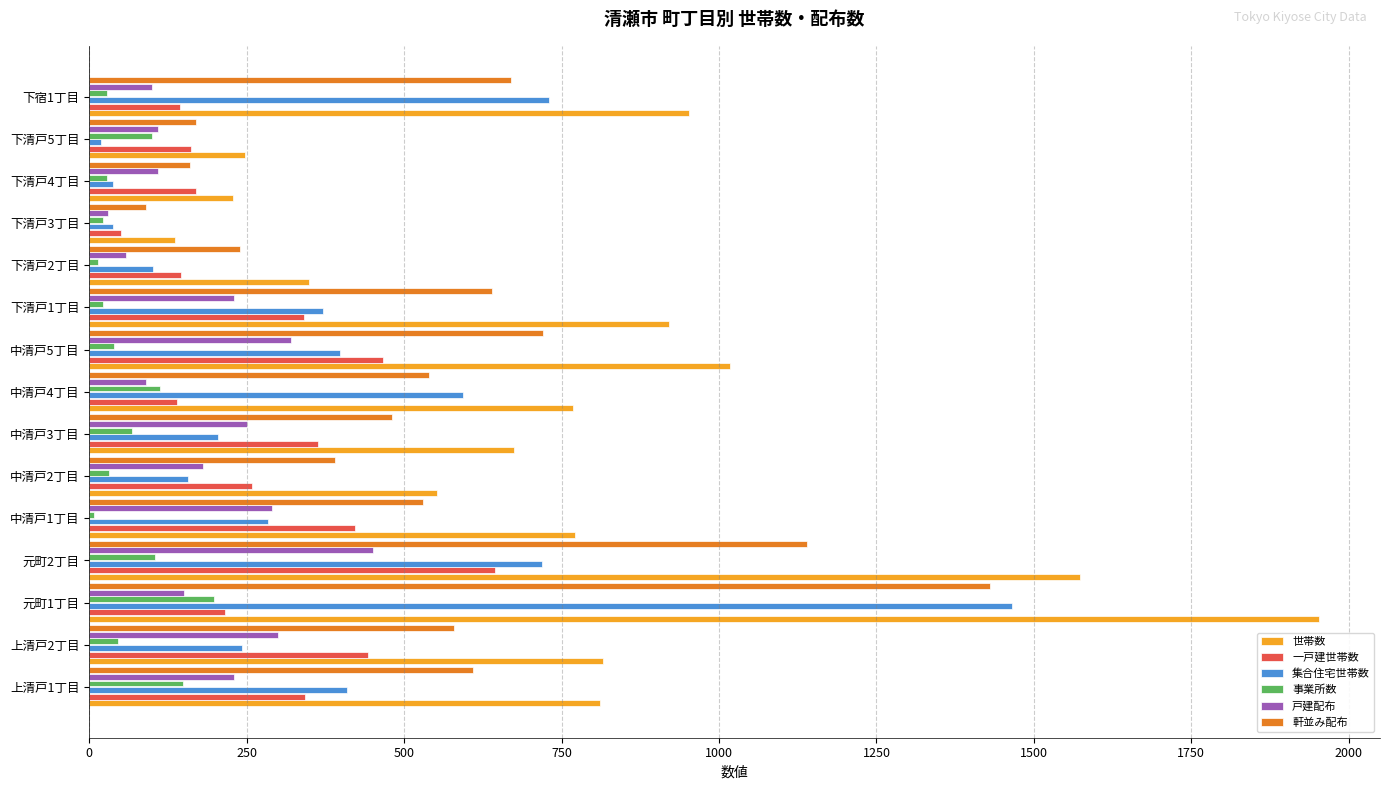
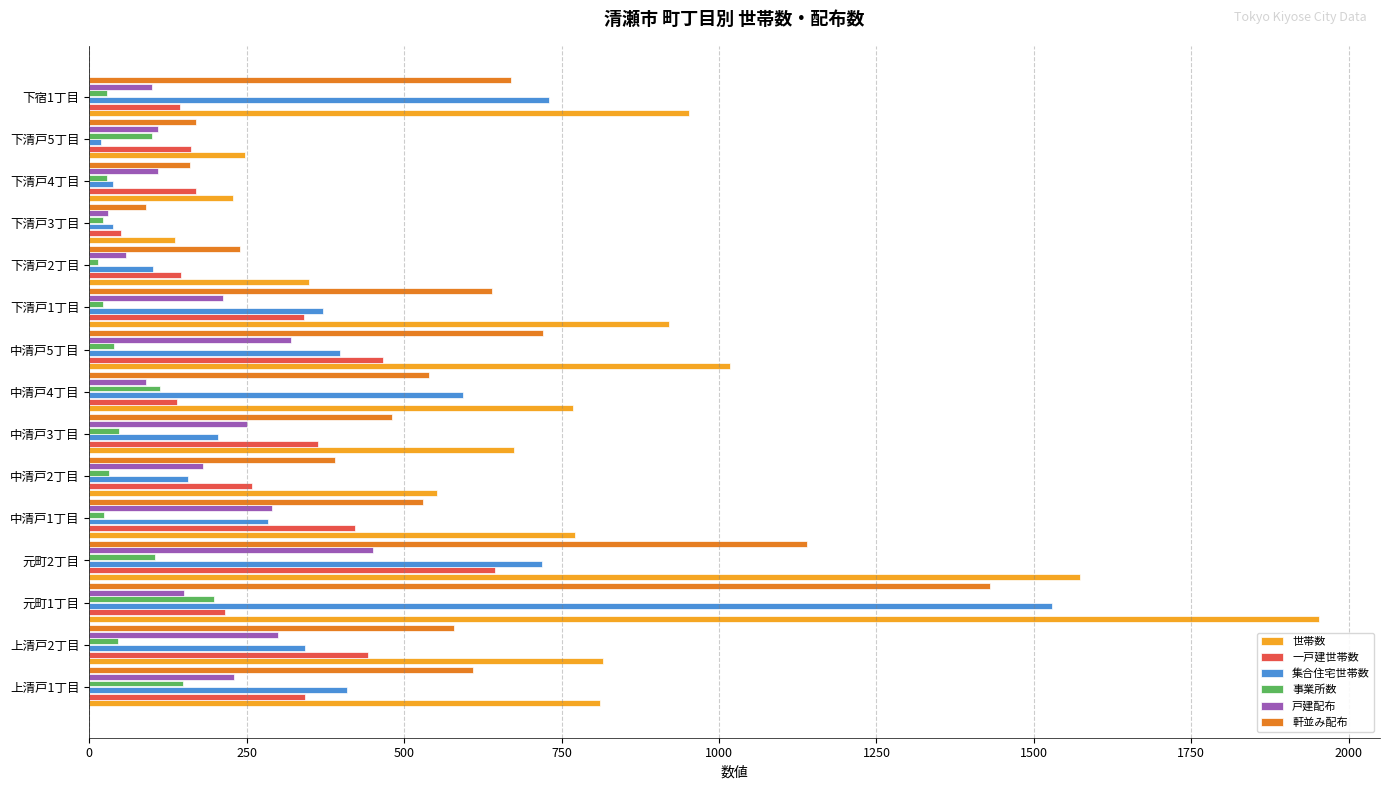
  {
    "集合住宅世帯数": {
      "下宿1丁目": 730,
      "下清戸5丁目": 20,
      "下清戸4丁目": 40,
      "下清戸3丁目": 40,
      "下清戸2丁目": 100,
      "下清戸1丁目": 370,
      "中清戸5丁目": 400,
      "中清戸4丁目": 590,
      "中清戸3丁目": 200,
      "中清戸2丁目": 160,
      "中清戸1丁目": 280,
      "元町2丁目": 720,
-     "元町1丁目": 1470,
-     "上清戸2丁目": 240,
+     "元町1丁目": 1530,
+     "上清戸2丁目": 340,
      "上清戸1丁目": 410
    },
    "事業所数": {
      "下宿1丁目": 30,
      "下清戸5丁目": 100,
      "下清戸4丁目": 30,
      "下清戸3丁目": 20,
      "下清戸2丁目": 10,
      "下清戸1丁目": 20,
      "中清戸5丁目": 40,
      "中清戸4丁目": 110,
-     "中清戸3丁目": 70,
+     "中清戸3丁目": 50,
      "中清戸2丁目": 30,
-     "中清戸1丁目": 10,
+     "中清戸1丁目": 20,
      "元町2丁目": 110,
      "元町1丁目": 200,
      "上清戸2丁目": 50,
      "上清戸1丁目": 150
    },
    "戸建配布": {
      "下宿1丁目": 100,
      "下清戸5丁目": 110,
      "下清戸4丁目": 110,
      "下清戸3丁目": 30,
      "下清戸2丁目": 60,
-     "下清戸1丁目": 230,
+     "下清戸1丁目": 210,
      "中清戸5丁目": 320,
      "中清戸4丁目": 90,
      "中清戸3丁目": 250,
      "中清戸2丁目": 180,
      "中清戸1丁目": 290,
      "元町2丁目": 450,
      "元町1丁目": 150,
      "上清戸2丁目": 300,
      "上清戸1丁目": 230
    }
  }
